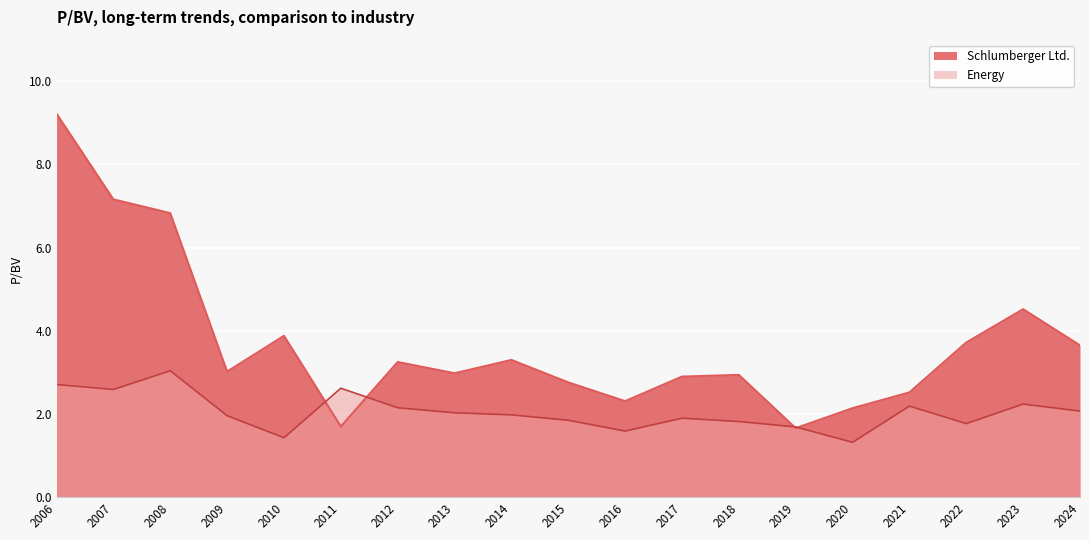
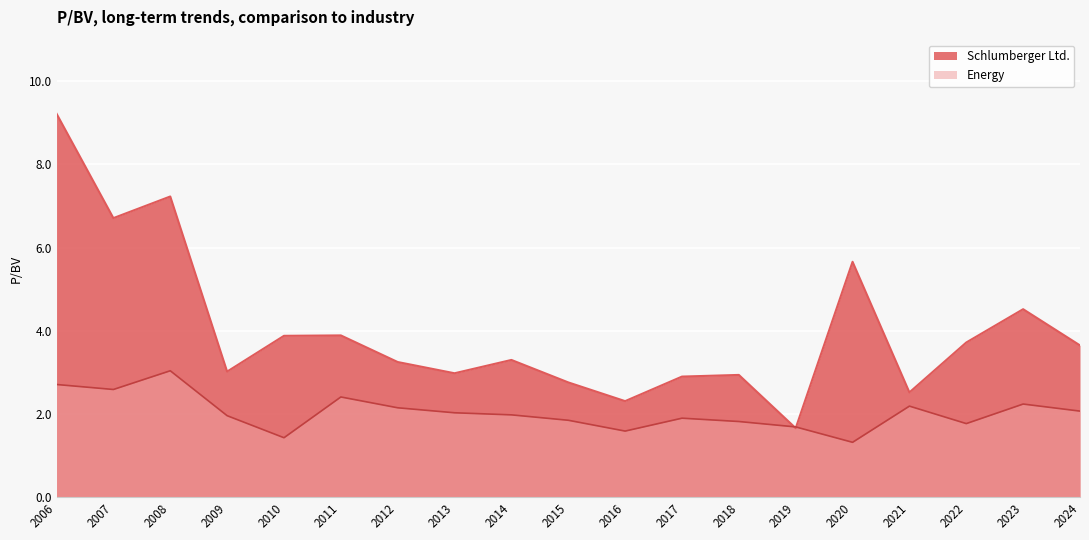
  {
    "Schlumberger Ltd.": {
      "2006": 9.2,
-     "2007": 7.2,
-     "2008": 6.8,
+     "2007": 6.7,
+     "2008": 7.2,
      "2009": 3.0,
      "2010": 3.9,
-     "2011": 1.7,
+     "2011": 3.9,
      "2012": 3.3,
      "2013": 3.0,
      "2014": 3.3,
      "2015": 2.8,
      "2016": 2.3,
      "2017": 2.9,
      "2018": 2.9,
-     "2020": 2.1,
+     "2020": 5.7,
      "2021": 2.5,
      "2022": 3.7,
      "2023": 4.5,
      "2024": 3.7
    },
    "Energy": {
      "2006": 2.7,
      "2007": 2.6,
      "2008": 3.0,
      "2009": 2.0,
      "2010": 1.4,
-     "2011": 2.6,
+     "2011": 2.4,
      "2012": 2.2,
      "2013": 2.0,
      "2014": 2.0,
      "2015": 1.9,
      "2016": 1.6,
      "2017": 1.9,
      "2018": 1.8,
      "2020": 1.3,
      "2021": 2.2,
      "2022": 1.8,
      "2023": 2.2,
      "2024": 2.1
    }
  }
